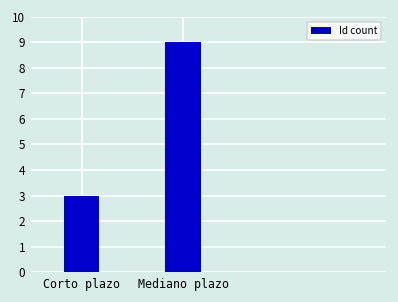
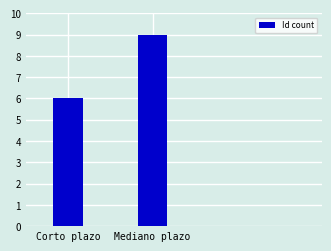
  {
-   "Corto plazo": 3,
+   "Corto plazo": 6,
    "Mediano plazo": 9
  }
